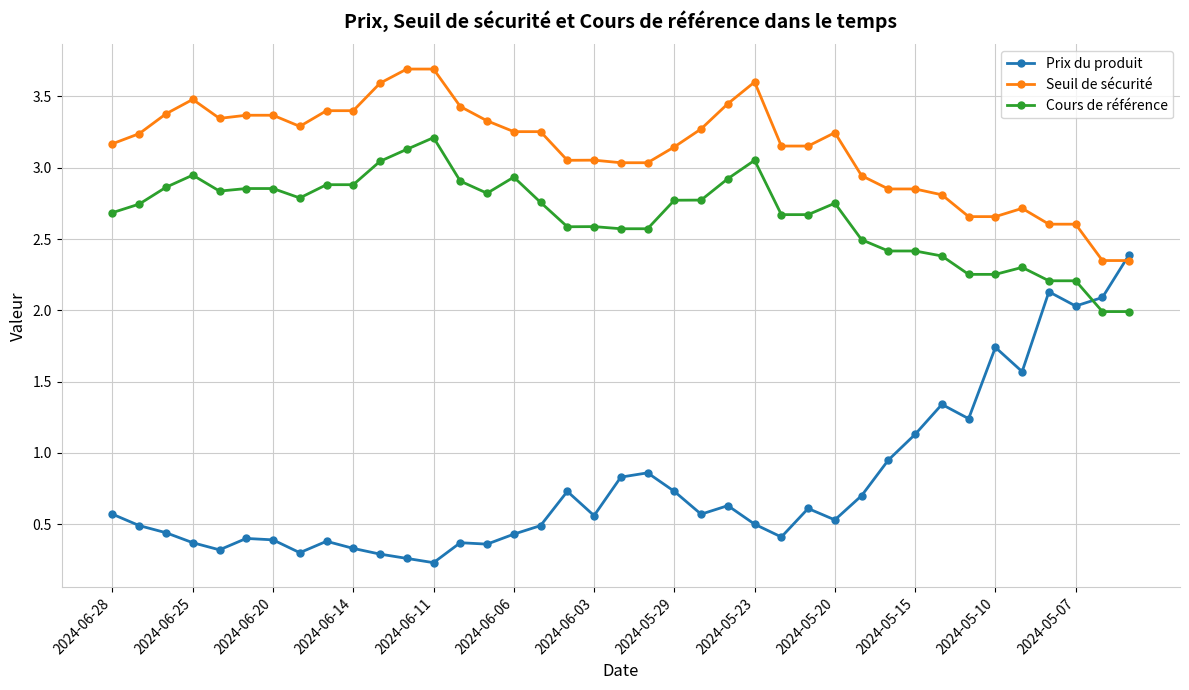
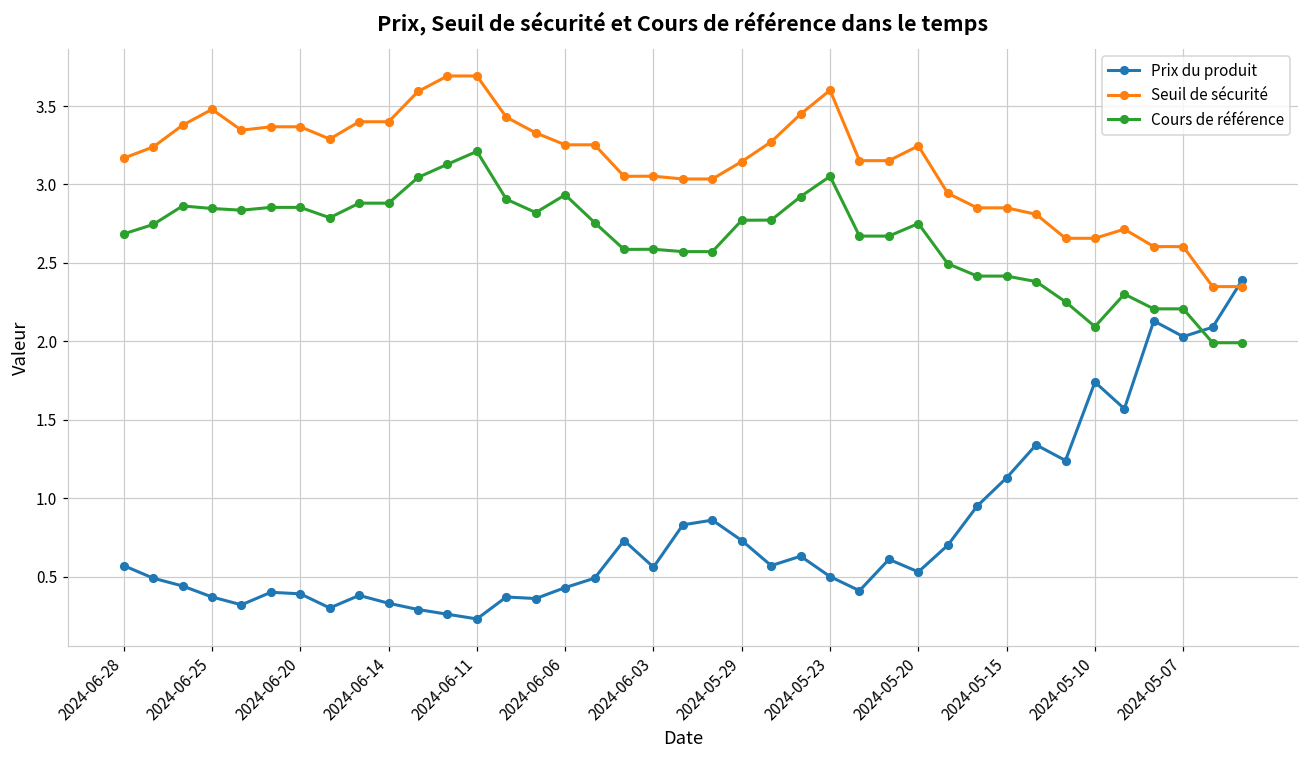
  {
    "Prix du produit": {
      "2024-06-28": 0.57,
      "2024-06-25": 0.37,
      "2024-06-20": 0.39,
      "2024-06-14": 0.33,
      "2024-06-11": 0.23,
      "2024-06-06": 0.43,
      "2024-06-03": 0.56,
      "2024-05-29": 0.73,
      "2024-05-23": 0.50,
      "2024-05-20": 0.53,
      "2024-05-15": 1.13,
      "2024-05-10": 1.74,
      "2024-05-07": 2.03
    },
    "Seuil de sécurité": {
      "2024-06-28": 3.17,
      "2024-06-25": 3.48,
      "2024-06-20": 3.37,
      "2024-06-14": 3.40,
      "2024-06-11": 3.69,
      "2024-06-06": 3.25,
      "2024-06-03": 3.05,
      "2024-05-29": 3.15,
      "2024-05-23": 3.60,
      "2024-05-20": 3.25,
      "2024-05-15": 2.85,
      "2024-05-10": 2.66,
      "2024-05-07": 2.60
    },
    "Cours de référence": {
      "2024-06-28": 2.69,
-     "2024-06-25": 2.95,
+     "2024-06-25": 2.85,
      "2024-06-20": 2.85,
      "2024-06-14": 2.88,
      "2024-06-11": 3.21,
      "2024-06-06": 2.93,
      "2024-06-03": 2.59,
      "2024-05-29": 2.77,
      "2024-05-23": 3.05,
      "2024-05-20": 2.75,
      "2024-05-15": 2.42,
-     "2024-05-10": 2.25,
+     "2024-05-10": 2.09,
      "2024-05-07": 2.21
    }
  }
